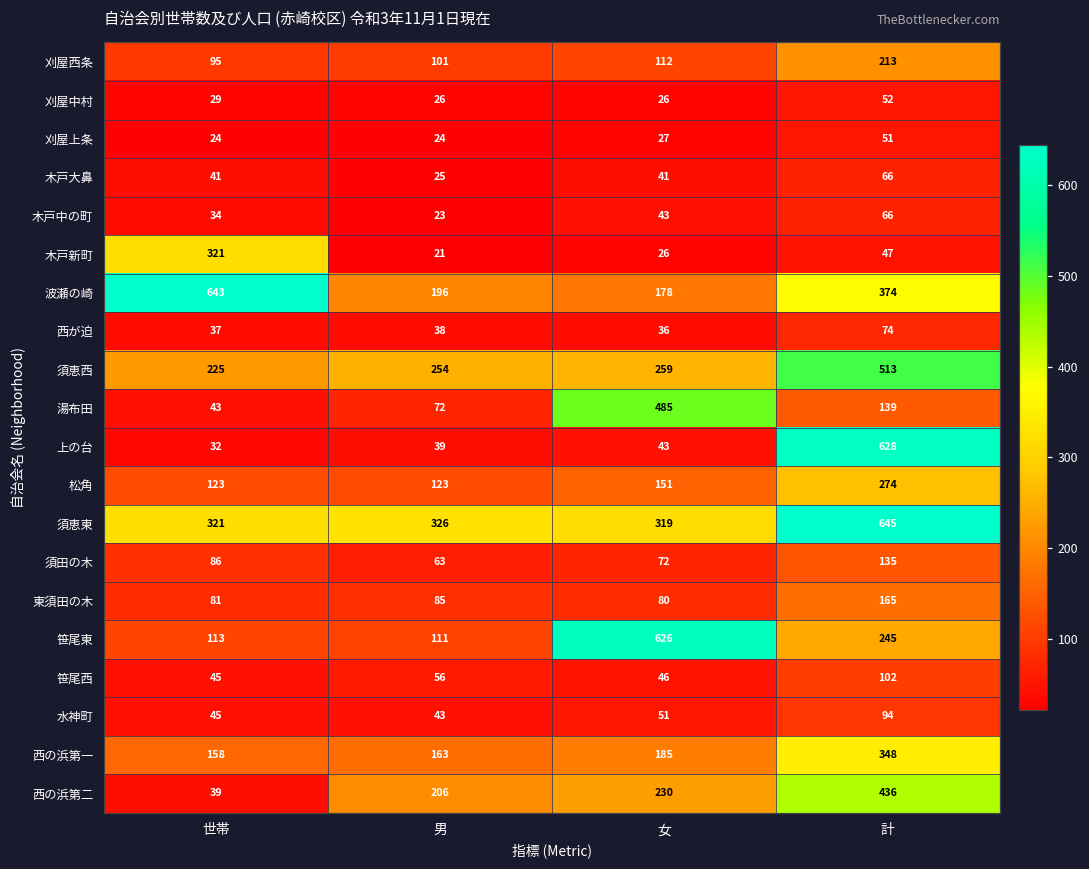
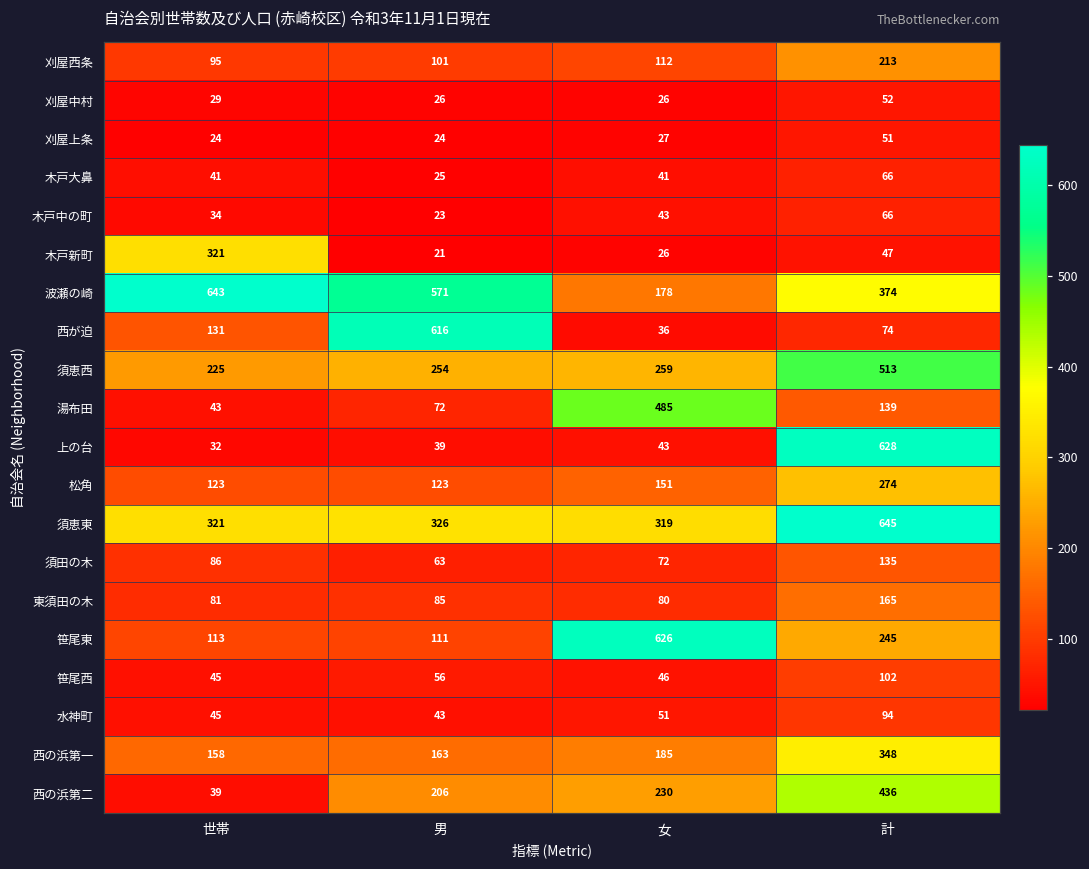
  {
    "刈屋西条": {
      "世帯": 95,
      "男": 101,
      "女": 112,
      "計": 213
    },
    "刈屋中村": {
      "世帯": 29,
      "男": 26,
      "女": 26,
      "計": 52
    },
    "刈屋上条": {
      "世帯": 24,
      "男": 24,
      "女": 27,
      "計": 51
    },
    "木戸大鼻": {
      "世帯": 41,
      "男": 25,
      "女": 41,
      "計": 66
    },
    "木戸中の町": {
      "世帯": 34,
      "男": 23,
      "女": 43,
      "計": 66
    },
    "木戸新町": {
      "世帯": 321,
      "男": 21,
      "女": 26,
      "計": 47
    },
    "波瀬の崎": {
      "世帯": 643,
-     "男": 196,
+     "男": 571,
      "女": 178,
      "計": 374
    },
    "西が迫": {
-     "世帯": 37,
-     "男": 38,
+     "世帯": 131,
+     "男": 616,
      "女": 36,
      "計": 74
    },
    "須恵西": {
      "世帯": 225,
      "男": 254,
      "女": 259,
      "計": 513
    },
    "湯布田": {
      "世帯": 43,
      "男": 72,
      "女": 485,
      "計": 139
    },
    "上の台": {
      "世帯": 32,
      "男": 39,
      "女": 43,
      "計": 628
    },
    "松角": {
      "世帯": 123,
      "男": 123,
      "女": 151,
      "計": 274
    },
    "須恵東": {
      "世帯": 321,
      "男": 326,
      "女": 319,
      "計": 645
    },
    "須田の木": {
      "世帯": 86,
      "男": 63,
      "女": 72,
      "計": 135
    },
    "東須田の木": {
      "世帯": 81,
      "男": 85,
      "女": 80,
      "計": 165
    },
    "笹尾東": {
      "世帯": 113,
      "男": 111,
      "女": 626,
      "計": 245
    },
    "笹尾西": {
      "世帯": 45,
      "男": 56,
      "女": 46,
      "計": 102
    },
    "水神町": {
      "世帯": 45,
      "男": 43,
      "女": 51,
      "計": 94
    },
    "西の浜第一": {
      "世帯": 158,
      "男": 163,
      "女": 185,
      "計": 348
    },
    "西の浜第二": {
      "世帯": 39,
      "男": 206,
      "女": 230,
      "計": 436
    }
  }
